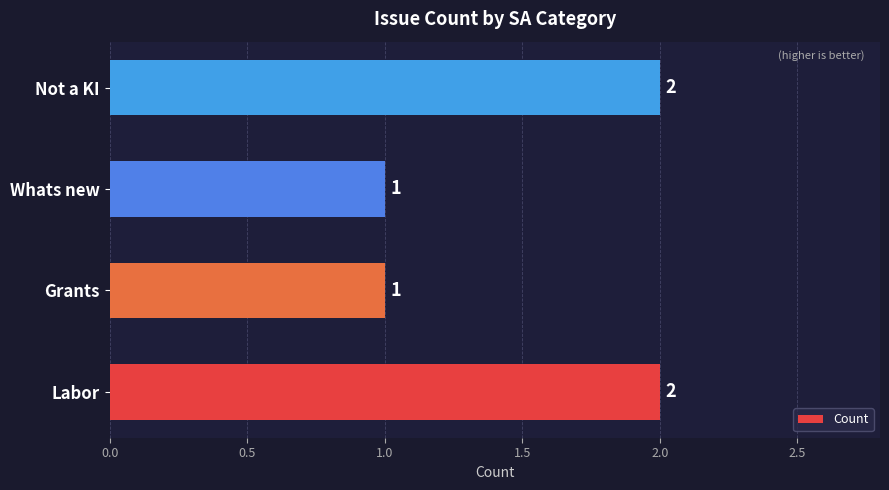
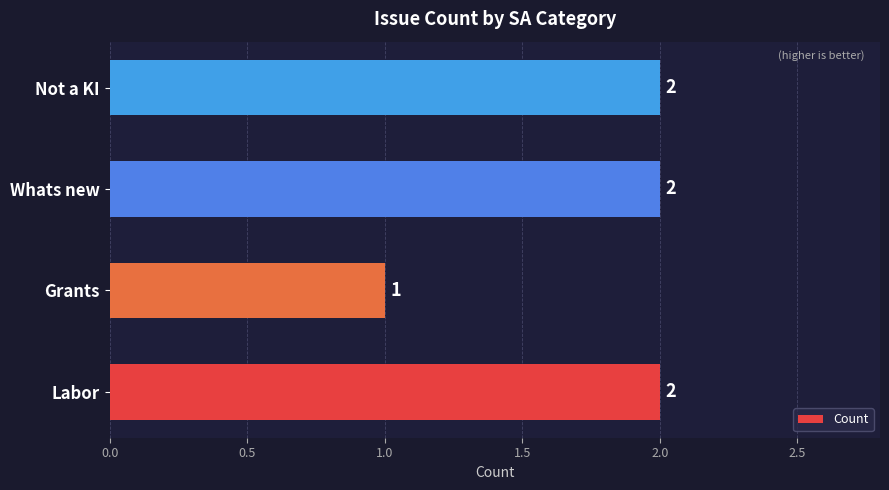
  {
    "Not a KI": 2,
-   "Whats new": 1,
+   "Whats new": 2,
    "Grants": 1,
    "Labor": 2
  }
